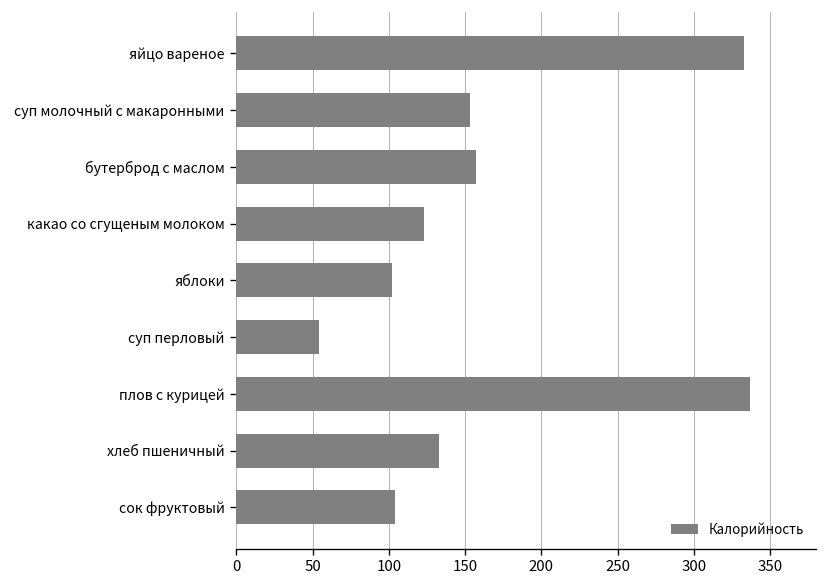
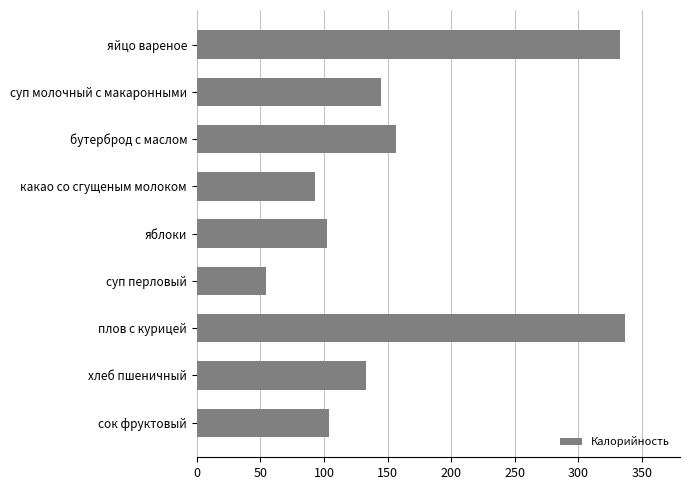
  {
    "яйцо вареное": 333,
-   "суп молочный с макаронными": 153,
+   "суп молочный с макаронными": 145,
    "бутерброд с маслом": 157,
-   "какао со сгущеным молоком": 123,
+   "какао со сгущеным молоком": 93,
    "яблоки": 102,
    "суп перловый": 54,
    "плов с курицей": 337,
    "хлеб пшеничный": 133,
    "сок фруктовый": 104
  }
